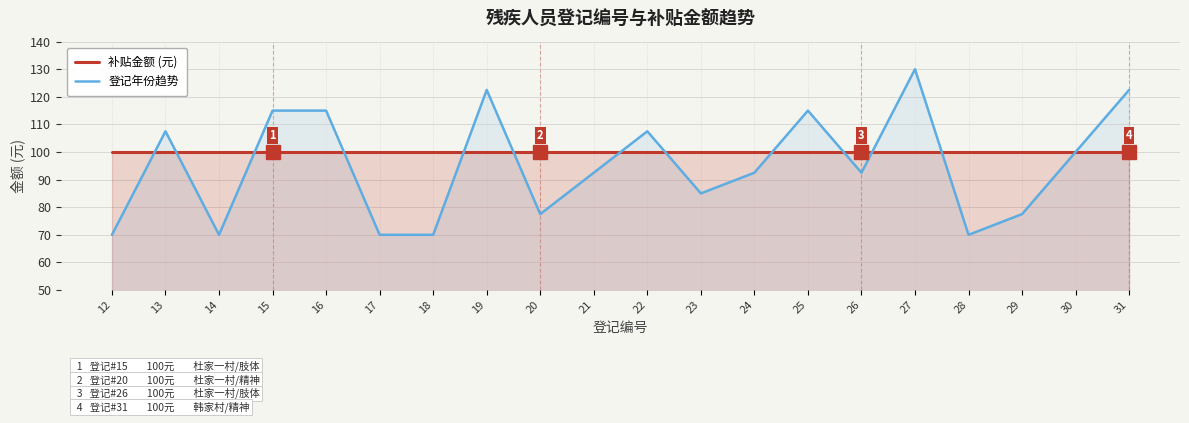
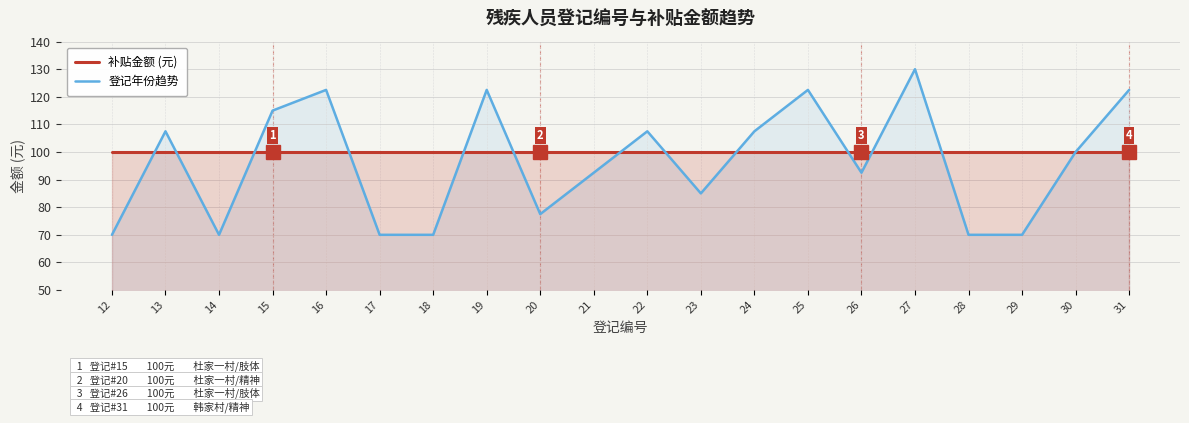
  {
    "登记年份趋势": {
      "12": 70,
      "13": 108,
      "14": 70,
      "15": 115,
-     "16": 115,
+     "16": 123,
      "17": 70,
      "18": 70,
      "19": 123,
      "20": 78,
      "21": 93,
      "22": 108,
      "23": 85,
-     "24": 93,
-     "25": 115,
+     "24": 108,
+     "25": 123,
      "26": 93,
      "27": 130,
      "28": 70,
-     "29": 78,
+     "29": 70,
      "31": 123
    }
  }
